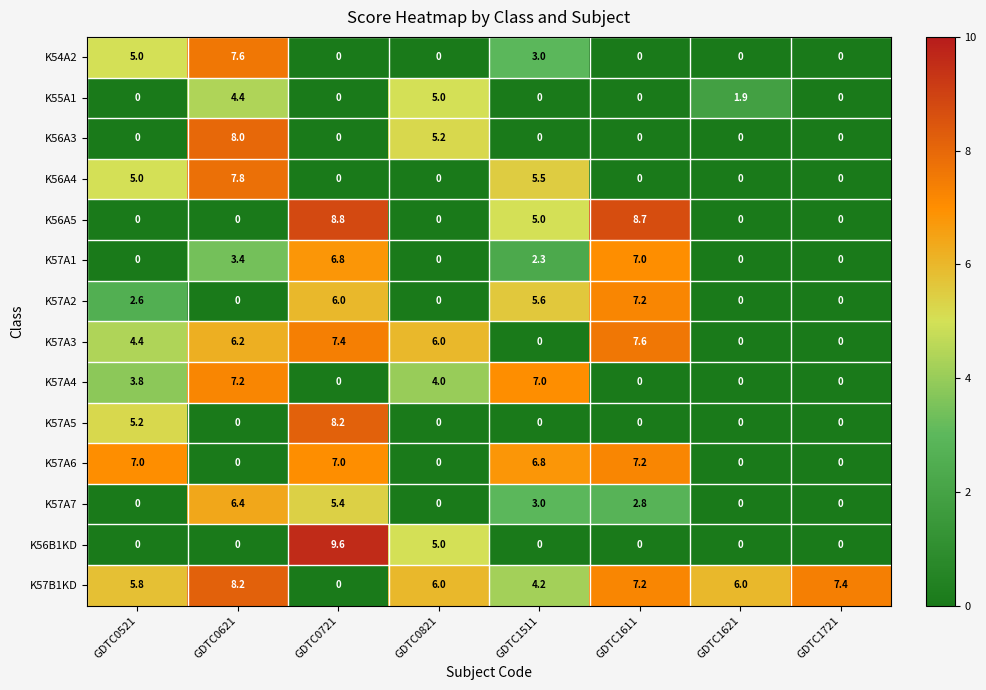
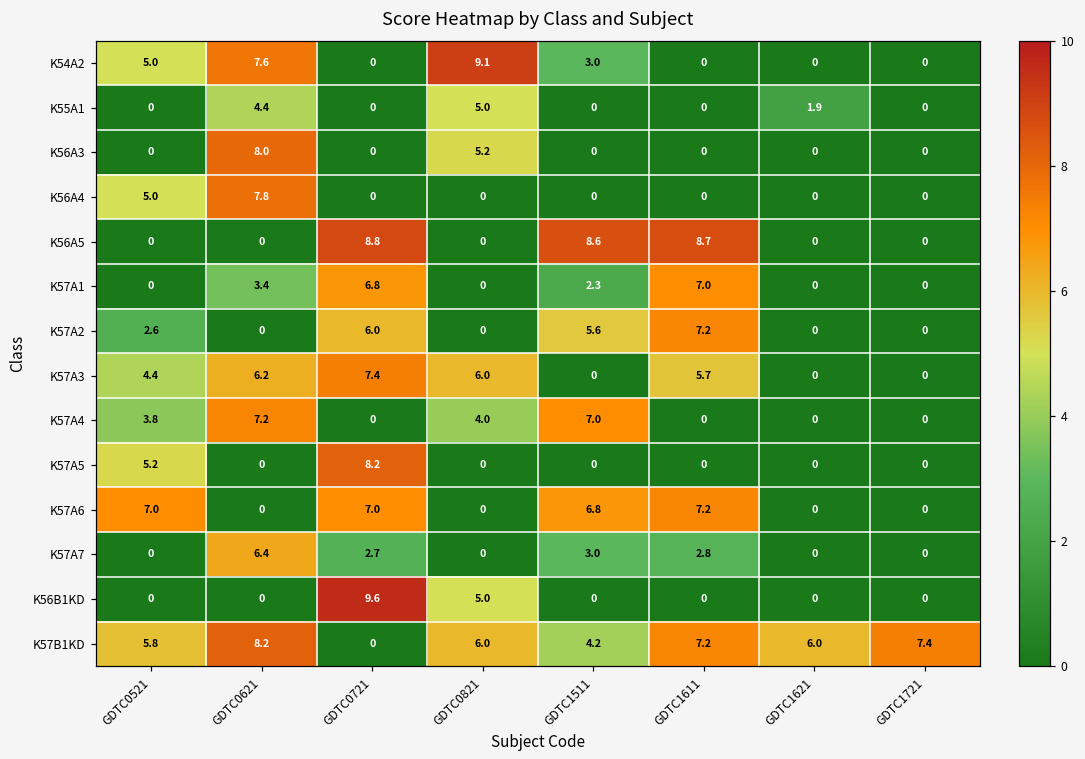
  {
    "K54A2": {
      "GDTC0521": 5.0,
      "GDTC0621": 7.6,
      "GDTC0721": 0,
-     "GDTC0821": 0,
+     "GDTC0821": 9.1,
      "GDTC1511": 3.0,
      "GDTC1611": 0,
      "GDTC1621": 0,
      "GDTC1721": 0
    },
    "K55A1": {
      "GDTC0521": 0,
      "GDTC0621": 4.4,
      "GDTC0721": 0,
      "GDTC0821": 5.0,
      "GDTC1511": 0,
      "GDTC1611": 0,
      "GDTC1621": 1.9,
      "GDTC1721": 0
    },
    "K56A3": {
      "GDTC0521": 0,
      "GDTC0621": 8.0,
      "GDTC0721": 0,
      "GDTC0821": 5.2,
      "GDTC1511": 0,
      "GDTC1611": 0,
      "GDTC1621": 0,
      "GDTC1721": 0
    },
    "K56A4": {
      "GDTC0521": 5.0,
      "GDTC0621": 7.8,
      "GDTC0721": 0,
      "GDTC0821": 0,
-     "GDTC1511": 5.5,
+     "GDTC1511": 0,
      "GDTC1611": 0,
      "GDTC1621": 0,
      "GDTC1721": 0
    },
    "K56A5": {
      "GDTC0521": 0,
      "GDTC0621": 0,
      "GDTC0721": 8.8,
      "GDTC0821": 0,
-     "GDTC1511": 5.0,
+     "GDTC1511": 8.6,
      "GDTC1611": 8.7,
      "GDTC1621": 0,
      "GDTC1721": 0
    },
    "K57A1": {
      "GDTC0521": 0,
      "GDTC0621": 3.4,
      "GDTC0721": 6.8,
      "GDTC0821": 0,
      "GDTC1511": 2.3,
      "GDTC1611": 7.0,
      "GDTC1621": 0,
      "GDTC1721": 0
    },
    "K57A2": {
      "GDTC0521": 2.6,
      "GDTC0621": 0,
      "GDTC0721": 6.0,
      "GDTC0821": 0,
      "GDTC1511": 5.6,
      "GDTC1611": 7.2,
      "GDTC1621": 0,
      "GDTC1721": 0
    },
    "K57A3": {
      "GDTC0521": 4.4,
      "GDTC0621": 6.2,
      "GDTC0721": 7.4,
      "GDTC0821": 6.0,
      "GDTC1511": 0,
-     "GDTC1611": 7.6,
+     "GDTC1611": 5.7,
      "GDTC1621": 0,
      "GDTC1721": 0
    },
    "K57A4": {
      "GDTC0521": 3.8,
      "GDTC0621": 7.2,
      "GDTC0721": 0,
      "GDTC0821": 4.0,
      "GDTC1511": 7.0,
      "GDTC1611": 0,
      "GDTC1621": 0,
      "GDTC1721": 0
    },
    "K57A5": {
      "GDTC0521": 5.2,
      "GDTC0621": 0,
      "GDTC0721": 8.2,
      "GDTC0821": 0,
      "GDTC1511": 0,
      "GDTC1611": 0,
      "GDTC1621": 0,
      "GDTC1721": 0
    },
    "K57A6": {
      "GDTC0521": 7.0,
      "GDTC0621": 0,
      "GDTC0721": 7.0,
      "GDTC0821": 0,
      "GDTC1511": 6.8,
      "GDTC1611": 7.2,
      "GDTC1621": 0,
      "GDTC1721": 0
    },
    "K57A7": {
      "GDTC0521": 0,
      "GDTC0621": 6.4,
-     "GDTC0721": 5.4,
+     "GDTC0721": 2.7,
      "GDTC0821": 0,
      "GDTC1511": 3.0,
      "GDTC1611": 2.8,
      "GDTC1621": 0,
      "GDTC1721": 0
    },
    "K56B1KD": {
      "GDTC0521": 0,
      "GDTC0621": 0,
      "GDTC0721": 9.6,
      "GDTC0821": 5.0,
      "GDTC1511": 0,
      "GDTC1611": 0,
      "GDTC1621": 0,
      "GDTC1721": 0
    },
    "K57B1KD": {
      "GDTC0521": 5.8,
      "GDTC0621": 8.2,
      "GDTC0721": 0,
      "GDTC0821": 6.0,
      "GDTC1511": 4.2,
      "GDTC1611": 7.2,
      "GDTC1621": 6.0,
      "GDTC1721": 7.4
    }
  }
